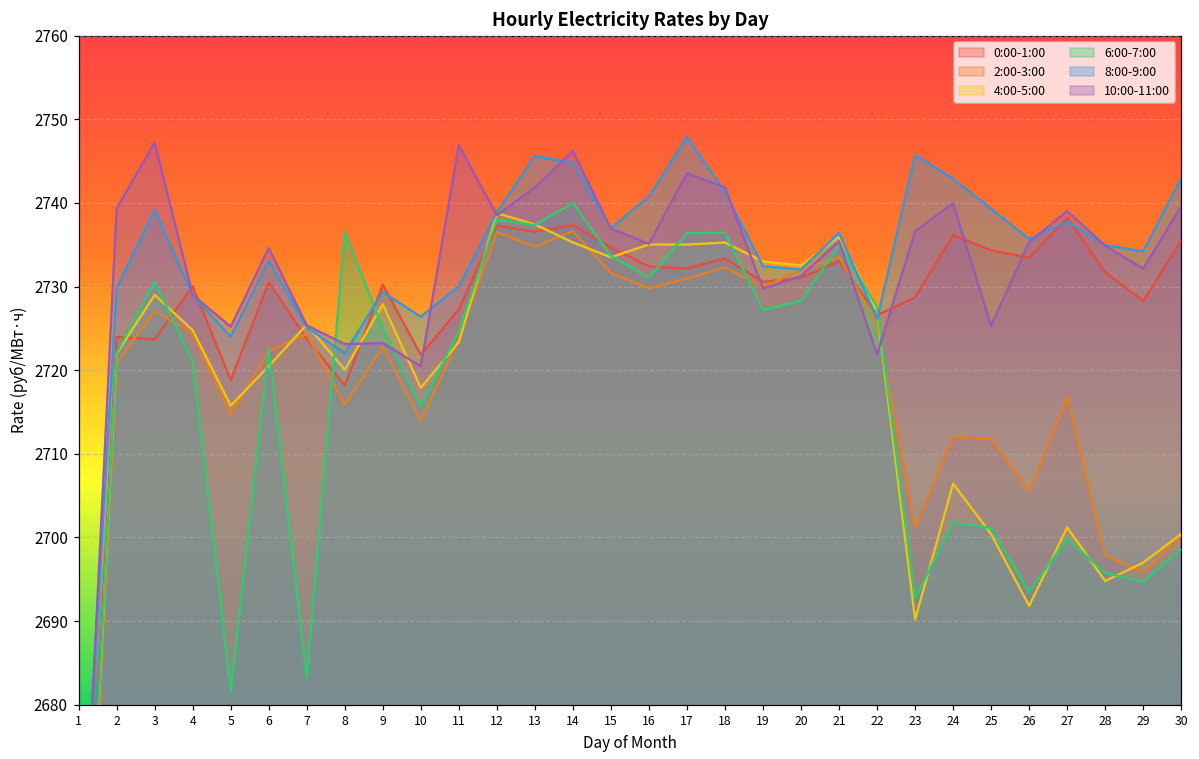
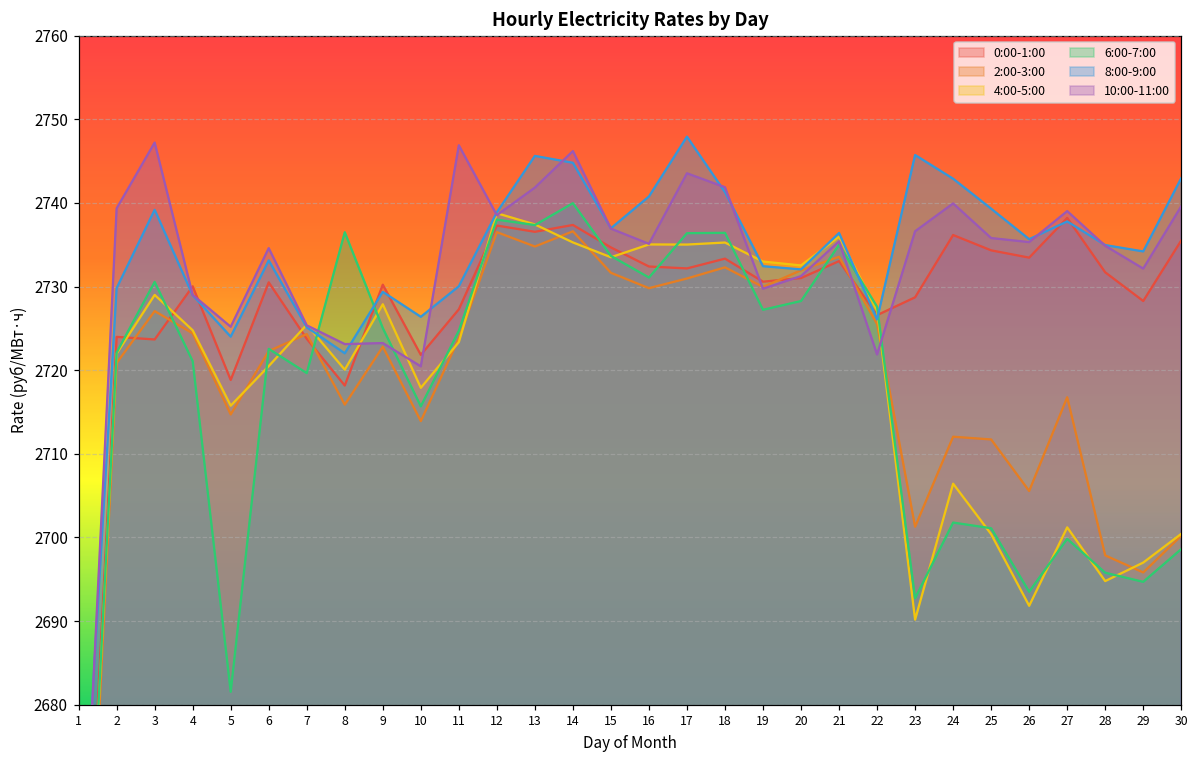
  {
    "6:00-7:00": {
      "3": 2731,
      "4": 2721,
      "5": 2682,
-     "7": 2683,
+     "7": 2720,
      "8": 2736,
      "9": 2725,
      "10": 2716,
      "11": 2725,
      "12": 2738,
      "14": 2740,
      "16": 2731,
      "17": 2736,
      "18": 2736,
      "19": 2727,
      "20": 2728,
      "21": 2735,
      "22": 2728,
      "23": 2693,
      "24": 2702,
      "25": 2701,
      "26": 2694,
      "27": 2700,
      "28": 2696,
      "29": 2695,
      "30": 2699
    },
    "8:00-9:00": {
      "2": 2730,
      "3": 2739,
      "5": 2724,
      "6": 2733,
      "8": 2722,
      "9": 2729,
      "10": 2726,
      "11": 2730,
      "13": 2746,
      "14": 2745,
      "16": 2741,
      "17": 2748,
      "18": 2741,
      "19": 2732,
      "21": 2736,
      "22": 2726,
      "23": 2746,
      "24": 2743,
      "25": 2739,
      "26": 2736,
      "27": 2738,
      "29": 2734,
      "30": 2743
    },
    "10:00-11:00": {
      "2": 2739,
      "3": 2747,
      "5": 2725,
      "6": 2735,
      "8": 2723,
      "9": 2723,
      "10": 2720,
      "11": 2747,
      "13": 2742,
      "14": 2746,
      "17": 2744,
      "18": 2742,
      "21": 2735,
      "22": 2722,
      "23": 2737,
      "24": 2740,
-     "25": 2725,
+     "25": 2736,
      "26": 2735,
      "27": 2739,
      "29": 2732,
      "30": 2740
    }
  }
